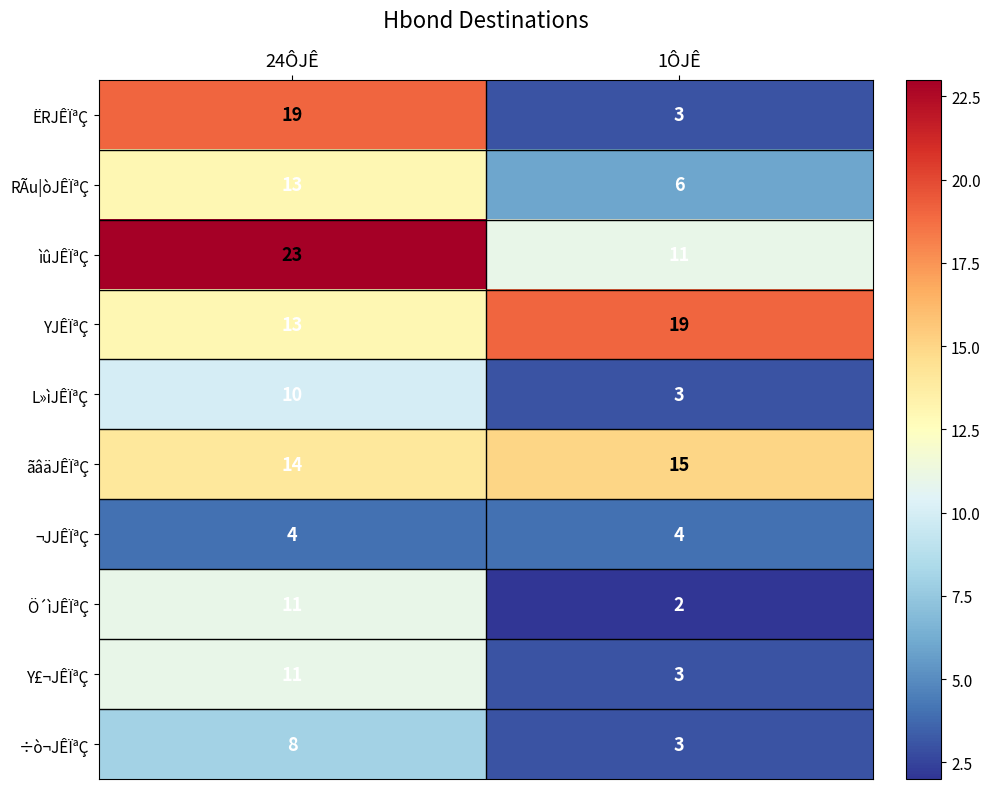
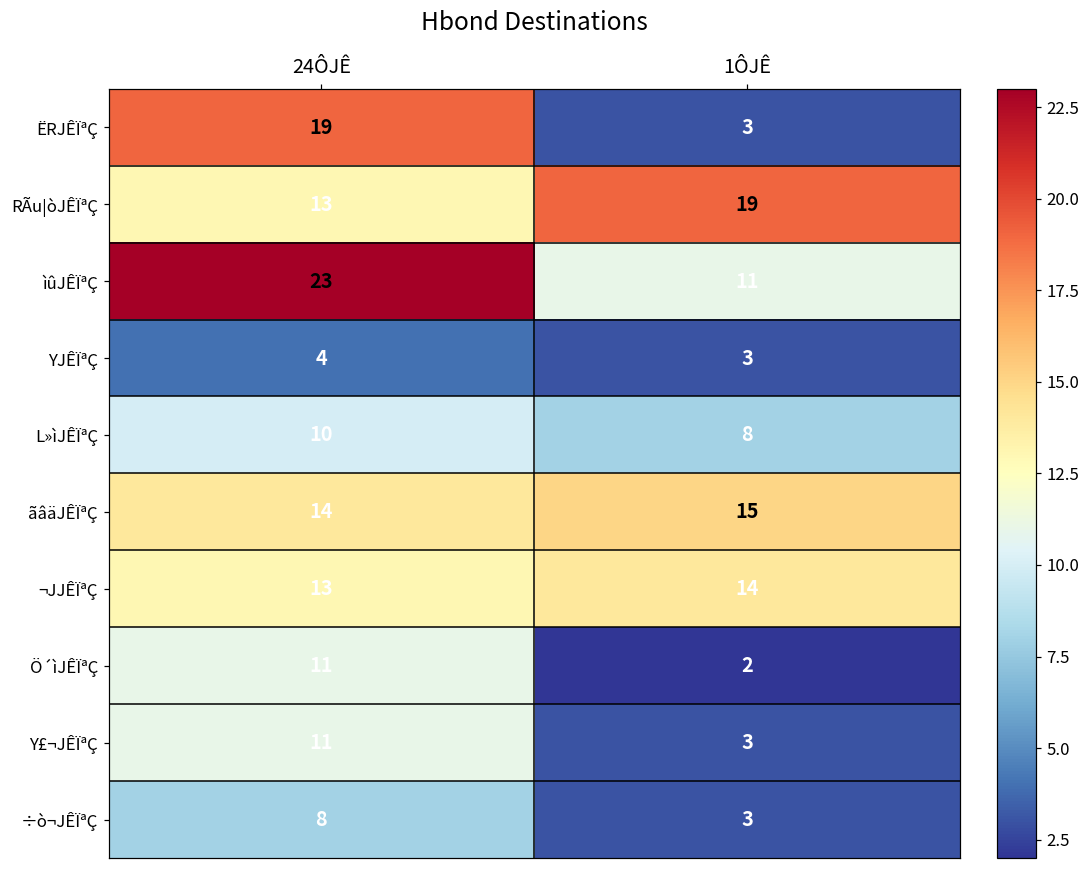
  {
    "ËRJÊÏªÇ": {
      "24ÔJÊ": 19,
      "1ÔJÊ": 3
    },
    "RÃu|òJÊÏªÇ": {
      "24ÔJÊ": 13,
-     "1ÔJÊ": 6
+     "1ÔJÊ": 19
    },
    "ìûJÊÏªÇ": {
      "24ÔJÊ": 23
    },
    "YJÊÏªÇ": {
-     "24ÔJÊ": 13,
-     "1ÔJÊ": 19
+     "24ÔJÊ": 4,
+     "1ÔJÊ": 3
    },
    "L»ìJÊÏªÇ": {
-     "1ÔJÊ": 3
+     "1ÔJÊ": 8
    },
    "ãâäJÊÏªÇ": {
      "24ÔJÊ": 14,
      "1ÔJÊ": 15
    },
    "¬JJÊÏªÇ": {
-     "24ÔJÊ": 4,
-     "1ÔJÊ": 4
+     "24ÔJÊ": 13,
+     "1ÔJÊ": 14
    },
    "Ö´ìJÊÏªÇ": {
      "1ÔJÊ": 2
    },
    "Y£¬JÊÏªÇ": {
      "1ÔJÊ": 3
    },
    "÷ò¬JÊÏªÇ": {
      "24ÔJÊ": 8,
      "1ÔJÊ": 3
    }
  }
